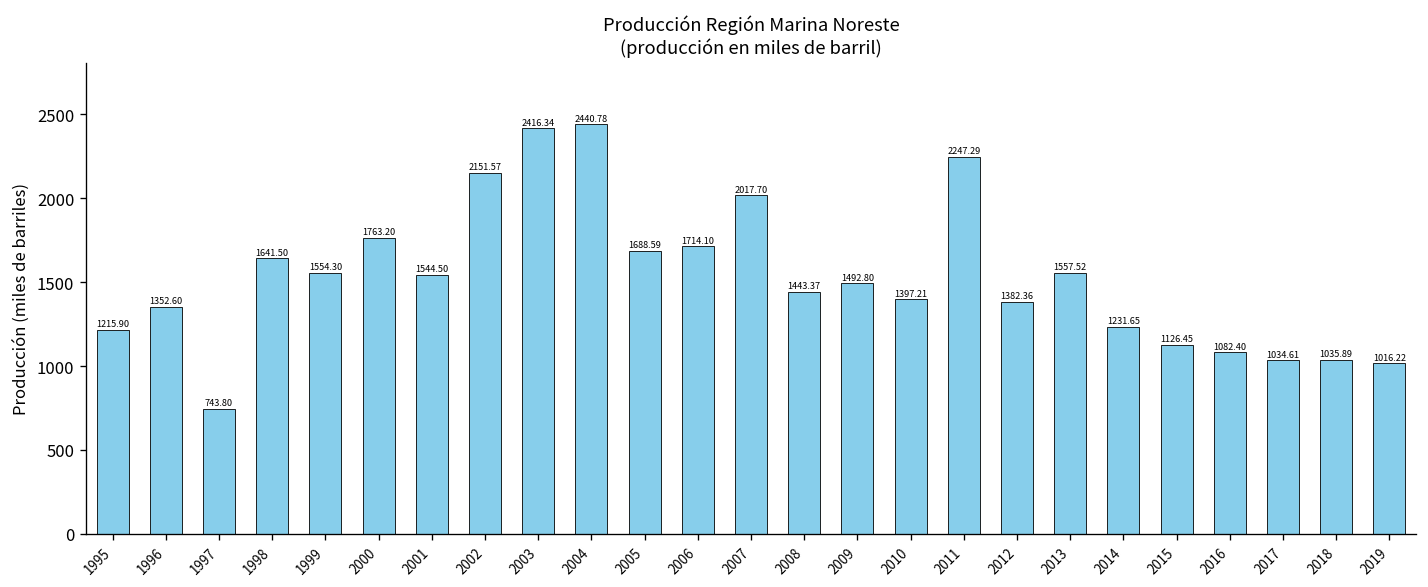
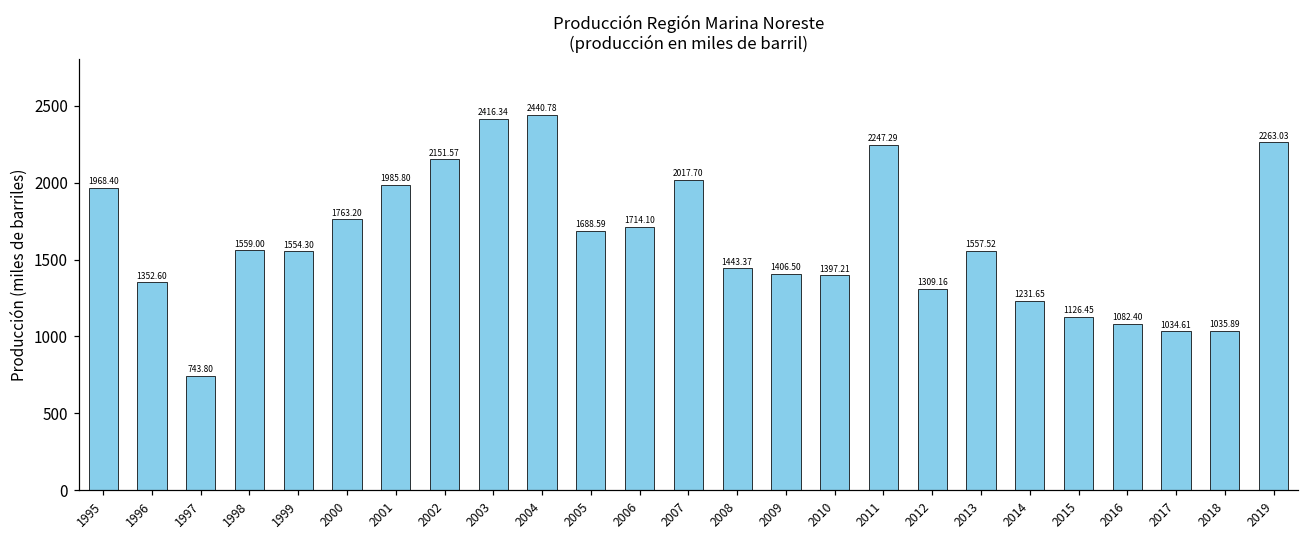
  {
-   "1995": 1215.90,
+   "1995": 1968.40,
    "1996": 1352.60,
    "1997": 743.80,
-   "1998": 1641.50,
+   "1998": 1559.00,
    "1999": 1554.30,
    "2000": 1763.20,
-   "2001": 1544.50,
+   "2001": 1985.80,
    "2002": 2151.57,
    "2003": 2416.34,
    "2004": 2440.78,
    "2005": 1688.59,
    "2006": 1714.10,
    "2007": 2017.70,
    "2008": 1443.37,
-   "2009": 1492.80,
+   "2009": 1406.50,
    "2010": 1397.21,
    "2011": 2247.29,
-   "2012": 1382.36,
+   "2012": 1309.16,
    "2013": 1557.52,
    "2014": 1231.65,
    "2015": 1126.45,
    "2016": 1082.40,
    "2017": 1034.61,
    "2018": 1035.89,
-   "2019": 1016.22
+   "2019": 2263.03
  }
